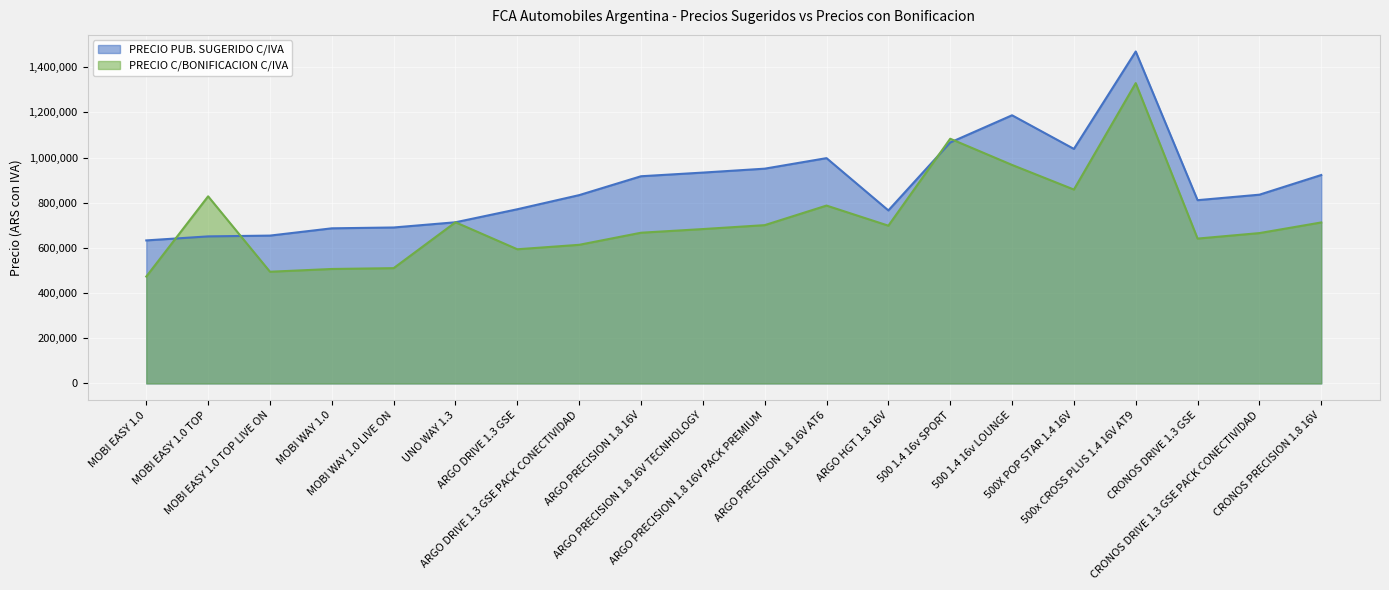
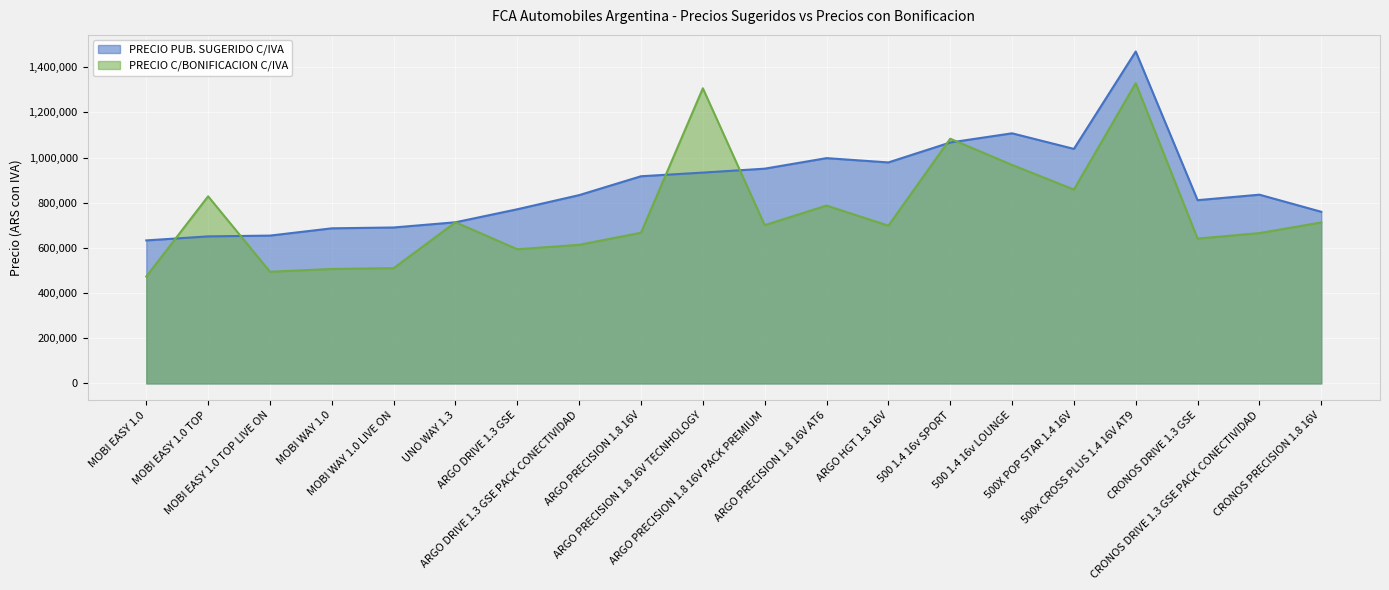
  {
    "PRECIO PUB. SUGERIDO C/IVA": {
      "MOBI EASY 1.0": "630,000",
      "MOBI EASY 1.0 TOP": "650,000",
      "MOBI EASY 1.0 TOP LIVE ON": "650,000",
      "MOBI WAY 1.0": "690,000",
      "MOBI WAY 1.0 LIVE ON": "690,000",
      "ARGO DRIVE 1.3 GSE": "770,000",
      "ARGO DRIVE 1.3 GSE PACK CONECTIVIDAD": "830,000",
      "ARGO PRECISION 1.8 16V": "920,000",
      "ARGO PRECISION 1.8 16V TECNHOLOGY": "930,000",
      "ARGO PRECISION 1.8 16V PACK PREMIUM": "950,000",
      "ARGO PRECISION 1.8 16V AT6": "1,000,000",
-     "ARGO HGT 1.8 16V": "770,000",
+     "ARGO HGT 1.8 16V": "980,000",
      "500 1.4 16v SPORT": "1,070,000",
-     "500 1.4 16v LOUNGE": "1,190,000",
+     "500 1.4 16v LOUNGE": "1,110,000",
      "500X POP STAR 1.4 16V": "1,040,000",
      "500x CROSS PLUS 1.4 16V AT9": "1,470,000",
      "CRONOS DRIVE 1.3 GSE": "810,000",
      "CRONOS DRIVE 1.3 GSE PACK CONECTIVIDAD": "840,000",
-     "CRONOS PRECISION 1.8 16V": "920,000"
+     "CRONOS PRECISION 1.8 16V": "760,000"
    },
    "PRECIO C/BONIFICACION C/IVA": {
      "MOBI EASY 1.0": "470,000",
      "MOBI EASY 1.0 TOP": "830,000",
      "MOBI EASY 1.0 TOP LIVE ON": "490,000",
      "MOBI WAY 1.0": "510,000",
      "MOBI WAY 1.0 LIVE ON": "510,000",
      "ARGO DRIVE 1.3 GSE": "590,000",
      "ARGO DRIVE 1.3 GSE PACK CONECTIVIDAD": "610,000",
      "ARGO PRECISION 1.8 16V": "670,000",
-     "ARGO PRECISION 1.8 16V TECNHOLOGY": "680,000",
+     "ARGO PRECISION 1.8 16V TECNHOLOGY": "1,310,000",
      "ARGO PRECISION 1.8 16V PACK PREMIUM": "700,000",
      "ARGO PRECISION 1.8 16V AT6": "790,000",
      "ARGO HGT 1.8 16V": "700,000",
      "500 1.4 16v SPORT": "1,080,000",
      "500 1.4 16v LOUNGE": "970,000",
      "500X POP STAR 1.4 16V": "860,000",
      "500x CROSS PLUS 1.4 16V AT9": "1,330,000",
      "CRONOS DRIVE 1.3 GSE": "640,000",
      "CRONOS DRIVE 1.3 GSE PACK CONECTIVIDAD": "670,000",
      "CRONOS PRECISION 1.8 16V": "710,000"
    }
  }
